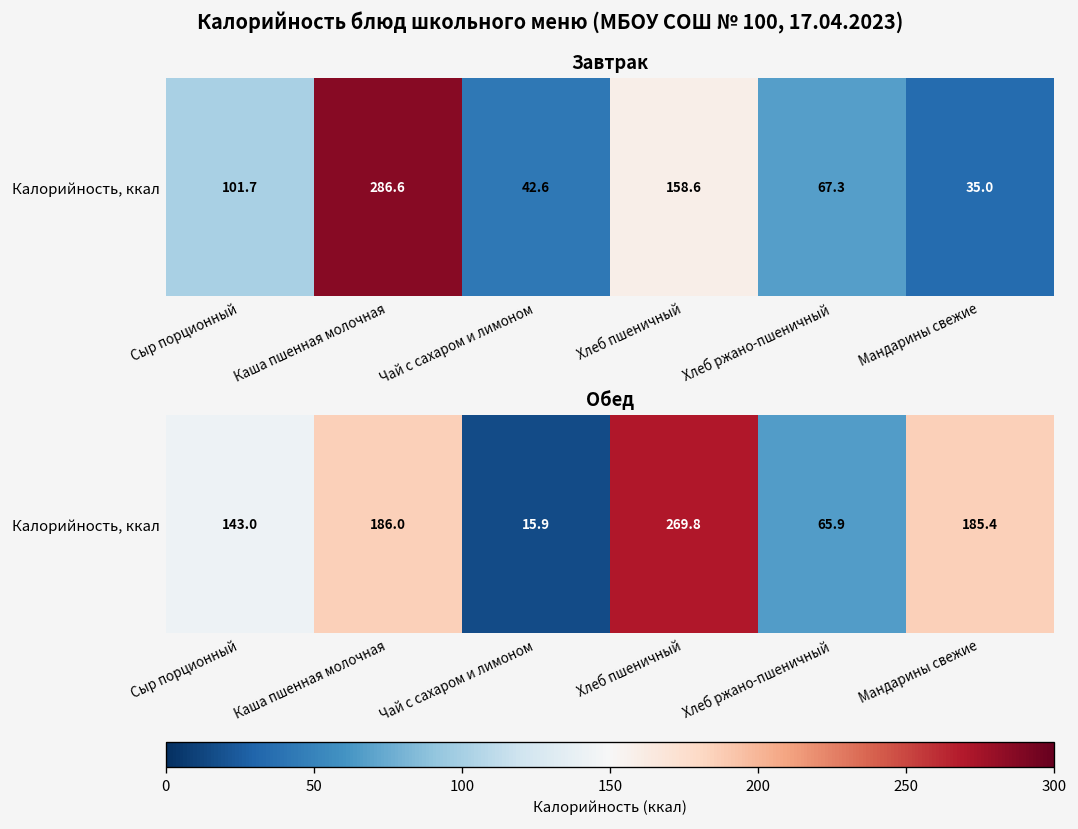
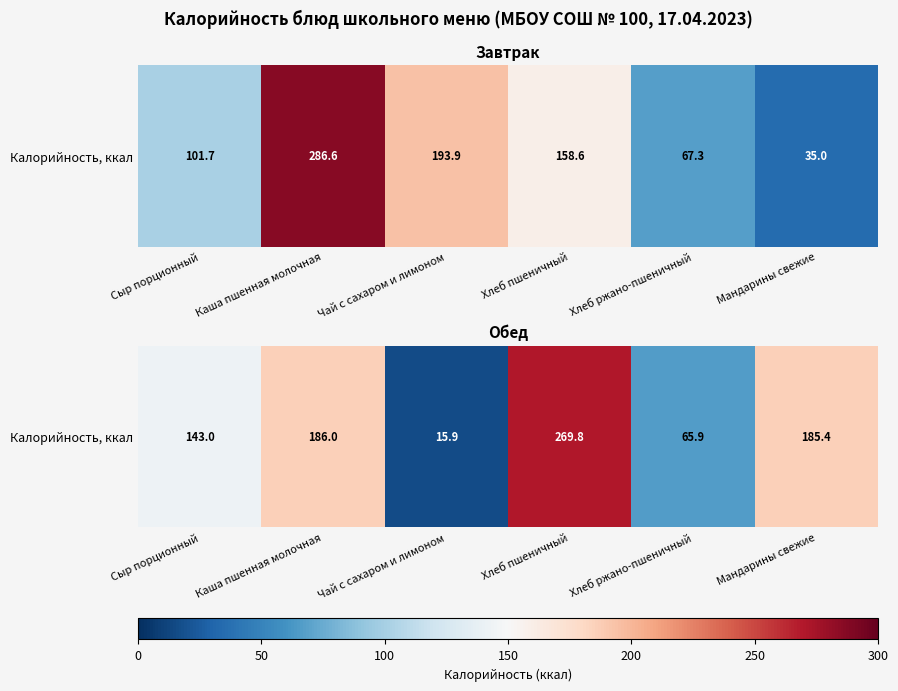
  {
    "Завтрак": {
      "Калорийность, ккал": {
        "Сыр порционный": 101.7,
        "Каша пшенная молочная": 286.6,
-       "Чай с сахаром и лимоном": 42.6,
+       "Чай с сахаром и лимоном": 193.9,
        "Хлеб пшеничный": 158.6,
        "Хлеб ржано-пшеничный": 67.3,
        "Мандарины свежие": 35.0
      }
    },
    "Обед": {
      "Калорийность, ккал": {
        "Сыр порционный": 143.0,
        "Каша пшенная молочная": 186.0,
        "Чай с сахаром и лимоном": 15.9,
        "Хлеб пшеничный": 269.8,
        "Хлеб ржано-пшеничный": 65.9,
        "Мандарины свежие": 185.4
      }
    }
  }
